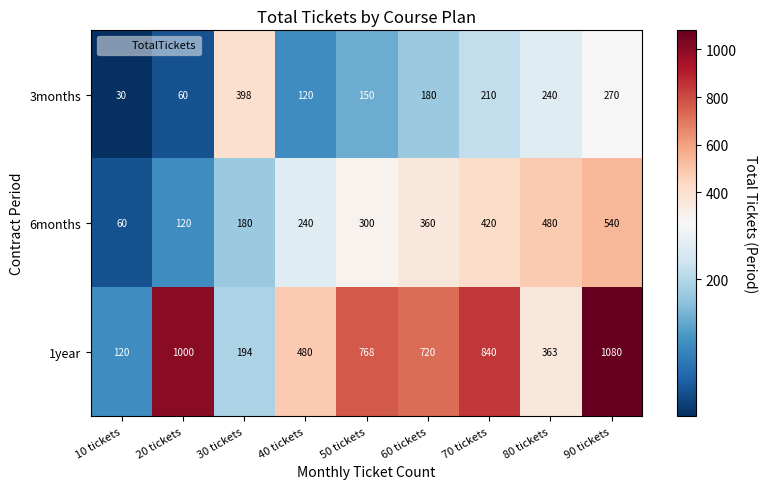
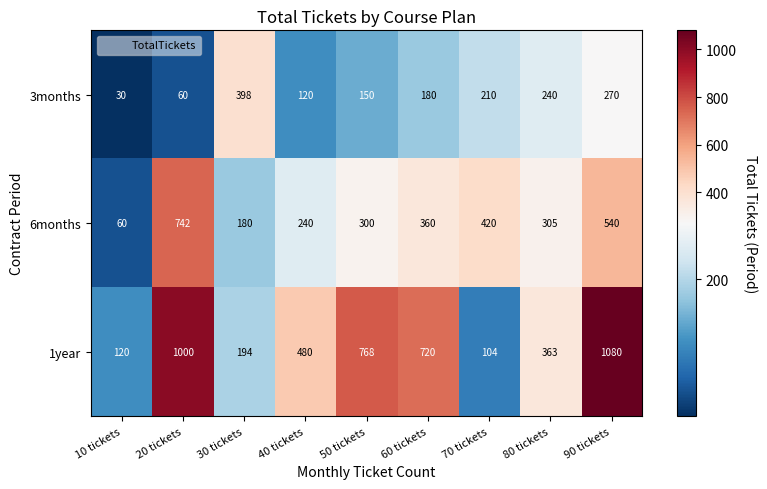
  {
    "3months": {
      "10 tickets": 30,
      "20 tickets": 60,
      "30 tickets": 398,
      "40 tickets": 120,
      "50 tickets": 150,
      "60 tickets": 180,
      "70 tickets": 210,
      "80 tickets": 240,
      "90 tickets": 270
    },
    "6months": {
      "10 tickets": 60,
-     "20 tickets": 120,
+     "20 tickets": 742,
      "30 tickets": 180,
      "40 tickets": 240,
      "50 tickets": 300,
      "60 tickets": 360,
      "70 tickets": 420,
-     "80 tickets": 480,
+     "80 tickets": 305,
      "90 tickets": 540
    },
    "1year": {
      "10 tickets": 120,
      "20 tickets": 1000,
      "30 tickets": 194,
      "40 tickets": 480,
      "50 tickets": 768,
      "60 tickets": 720,
-     "70 tickets": 840,
+     "70 tickets": 104,
      "80 tickets": 363,
      "90 tickets": 1080
    }
  }
